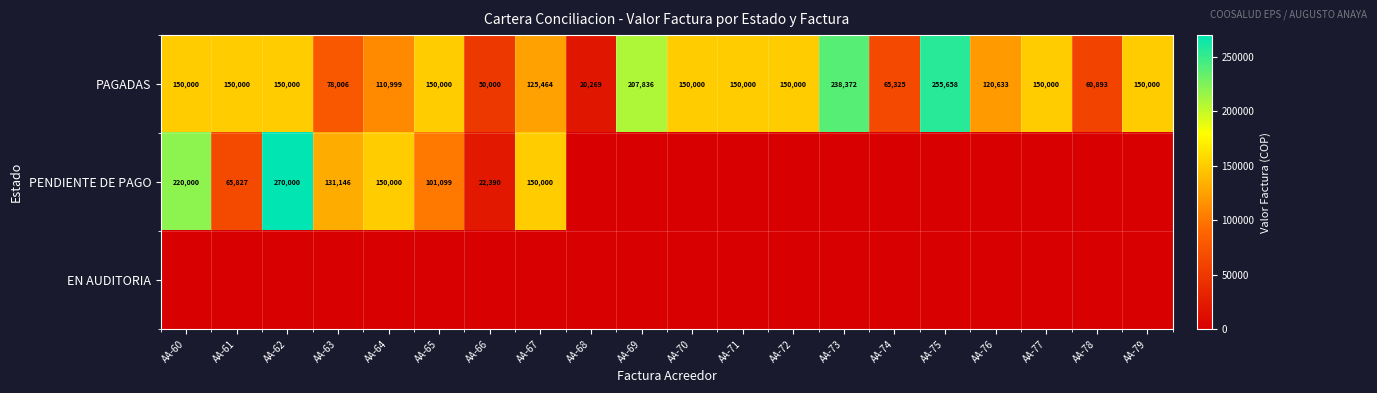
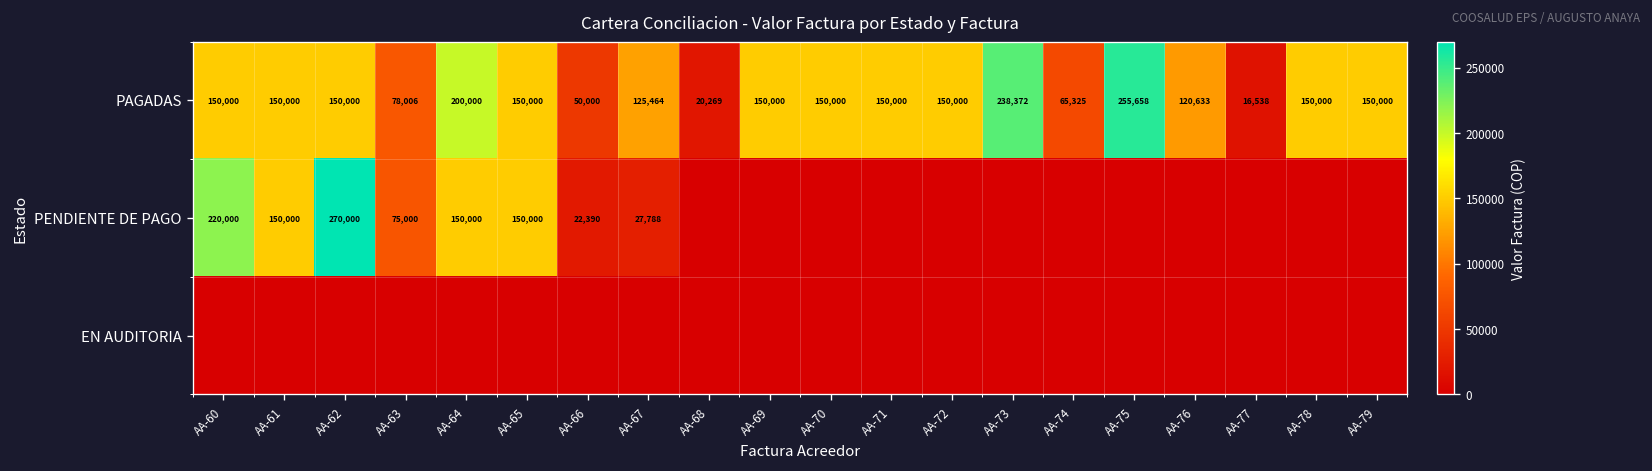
  {
    "PAGADAS": {
      "AA-60": "150,000",
      "AA-61": "150,000",
      "AA-62": "150,000",
      "AA-63": "78,006",
-     "AA-64": "110,999",
+     "AA-64": "200,000",
      "AA-65": "150,000",
      "AA-66": "50,000",
      "AA-67": "125,464",
      "AA-68": "20,269",
-     "AA-69": "207,836",
+     "AA-69": "150,000",
      "AA-70": "150,000",
      "AA-71": "150,000",
      "AA-72": "150,000",
      "AA-73": "238,372",
      "AA-74": "65,325",
      "AA-75": "255,658",
      "AA-76": "120,633",
-     "AA-77": "150,000",
-     "AA-78": "60,893",
+     "AA-77": "16,538",
+     "AA-78": "150,000",
      "AA-79": "150,000"
    },
    "PENDIENTE DE PAGO": {
      "AA-60": "220,000",
-     "AA-61": "65,827",
+     "AA-61": "150,000",
      "AA-62": "270,000",
-     "AA-63": "131,146",
+     "AA-63": "75,000",
      "AA-64": "150,000",
-     "AA-65": "101,099",
+     "AA-65": "150,000",
      "AA-66": "22,390",
-     "AA-67": "150,000"
+     "AA-67": "27,788"
    }
  }
